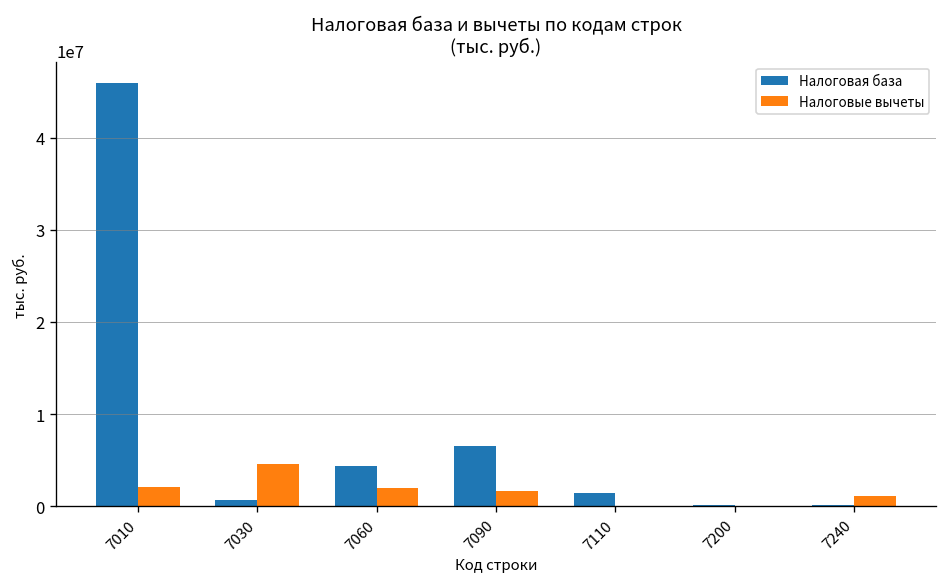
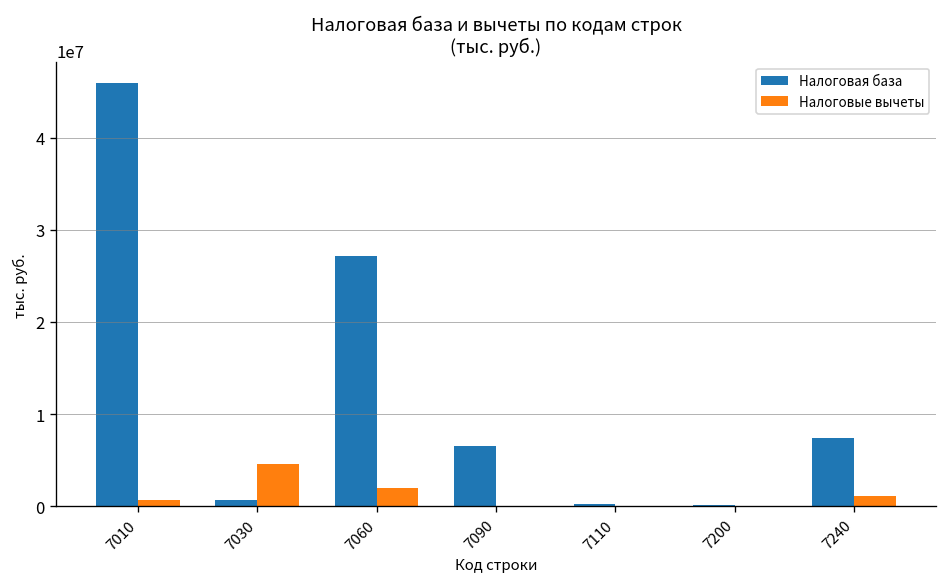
  {
    "Налоговая база": {
      "7010": 46000000,
      "7030": 1000000,
-     "7060": 4000000,
+     "7060": 27000000,
      "7090": 7000000,
-     "7110": 1000000,
-     "7240": 0
+     "7110": 0,
+     "7240": 7000000
    },
    "Налоговые вычеты": {
-     "7010": 2000000,
+     "7010": 1000000,
      "7030": 5000000,
      "7060": 2000000,
-     "7090": 2000000,
+     "7090": 0,
      "7200": 0,
      "7240": 1000000
    }
  }
